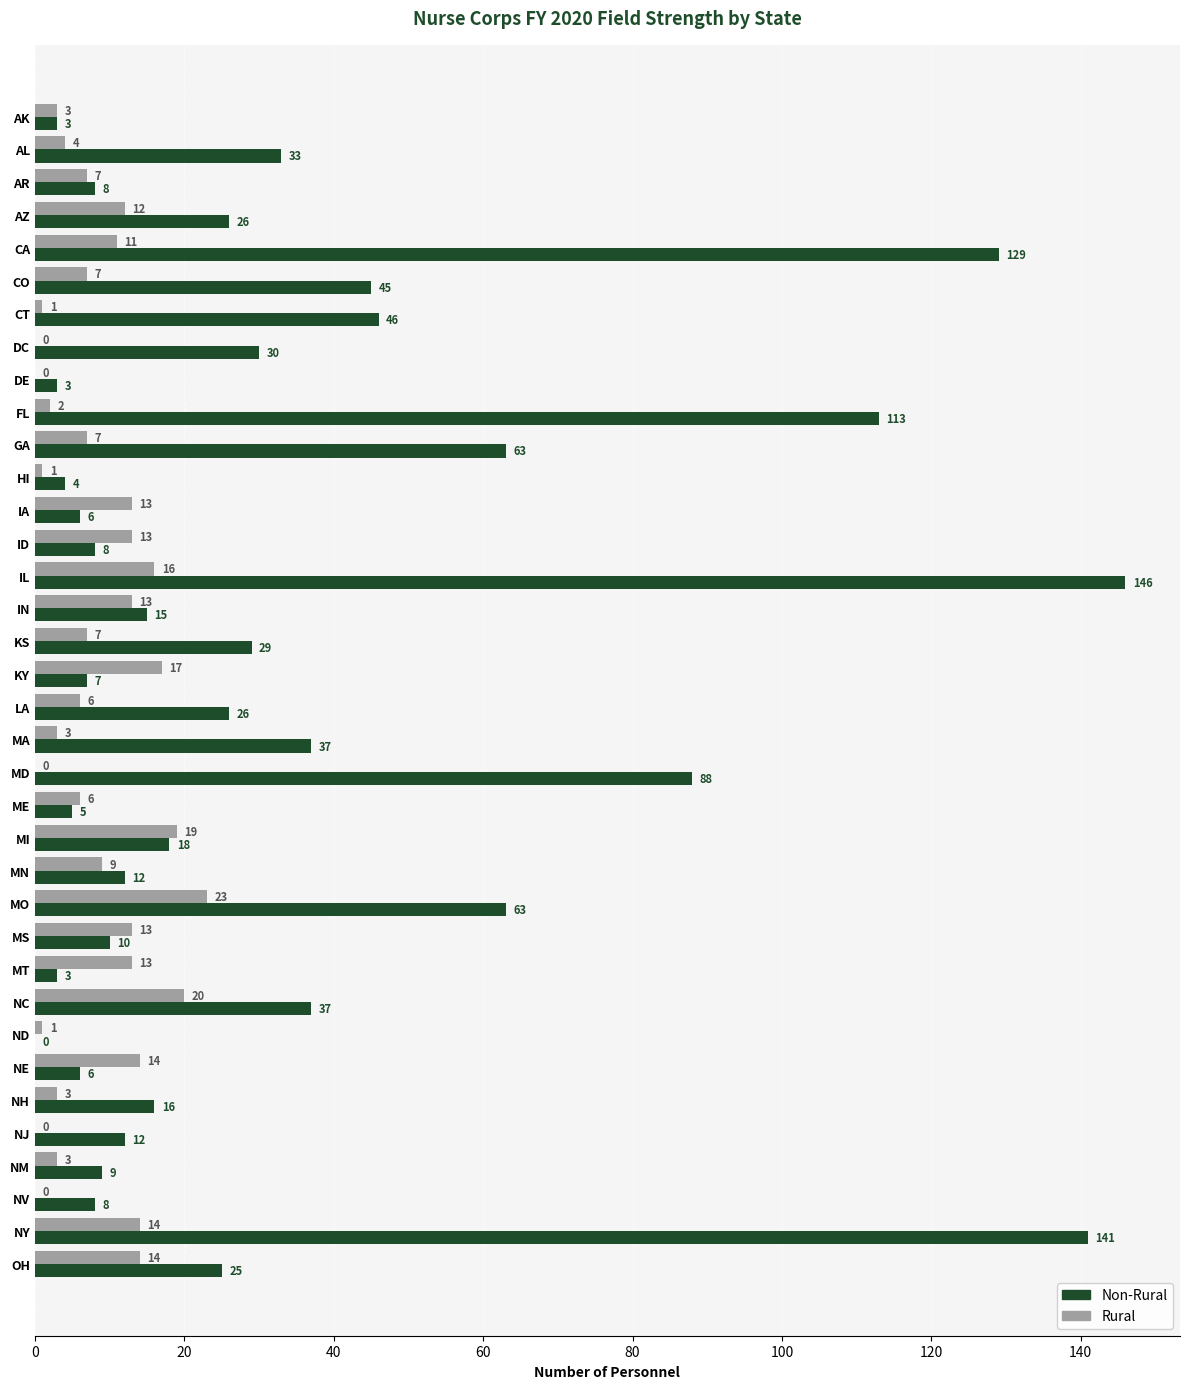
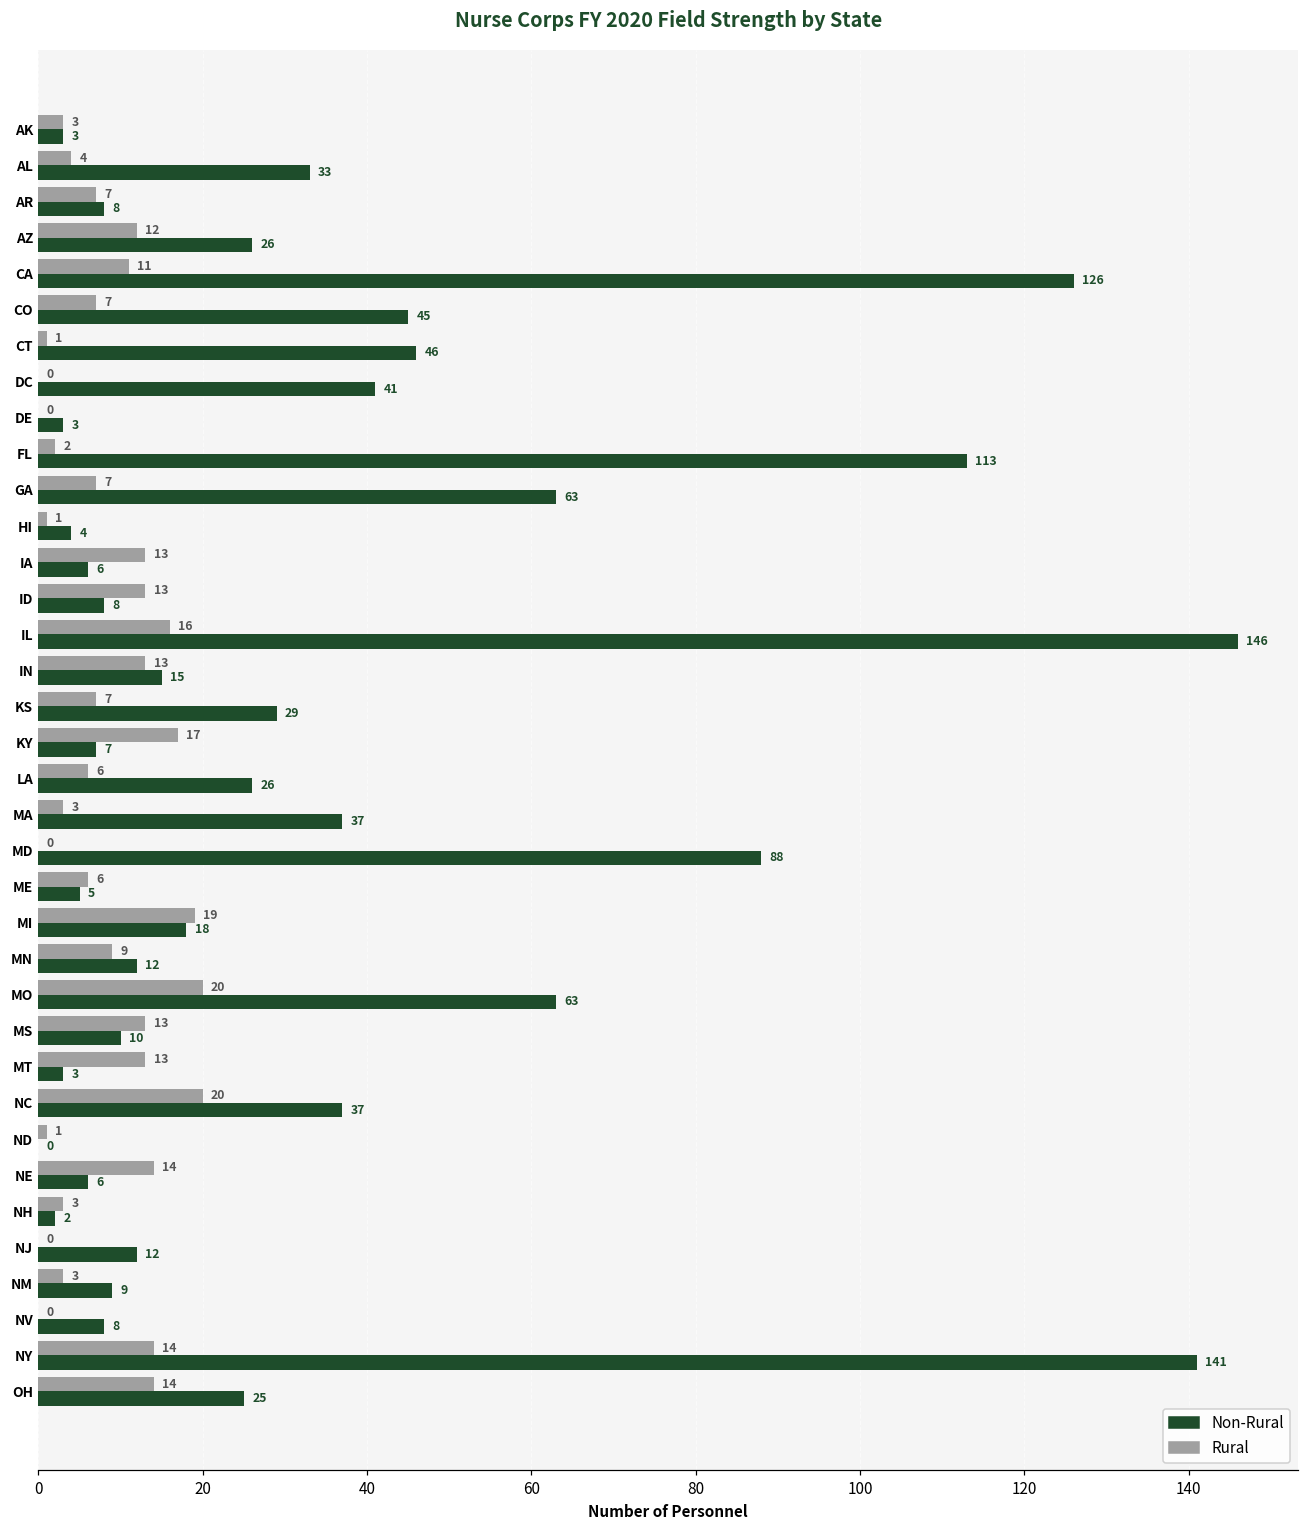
  {
    "Non-Rural": {
      "AK": 3,
      "AL": 33,
      "AR": 8,
      "AZ": 26,
-     "CA": 129,
+     "CA": 126,
      "CO": 45,
      "CT": 46,
-     "DC": 30,
+     "DC": 41,
      "DE": 3,
      "FL": 113,
      "GA": 63,
      "HI": 4,
      "IA": 6,
      "ID": 8,
      "IL": 146,
      "IN": 15,
      "KS": 29,
      "KY": 7,
      "LA": 26,
      "MA": 37,
      "MD": 88,
      "ME": 5,
      "MI": 18,
      "MN": 12,
      "MO": 63,
      "MS": 10,
      "MT": 3,
      "NC": 37,
      "ND": 0,
      "NE": 6,
-     "NH": 16,
+     "NH": 2,
      "NJ": 12,
      "NM": 9,
      "NV": 8,
      "NY": 141,
      "OH": 25
    },
    "Rural": {
      "AK": 3,
      "AL": 4,
      "AR": 7,
      "AZ": 12,
      "CA": 11,
      "CO": 7,
      "CT": 1,
      "DC": 0,
      "DE": 0,
      "FL": 2,
      "GA": 7,
      "HI": 1,
      "IA": 13,
      "ID": 13,
      "IL": 16,
      "IN": 13,
      "KS": 7,
      "KY": 17,
      "LA": 6,
      "MA": 3,
      "MD": 0,
      "ME": 6,
      "MI": 19,
      "MN": 9,
-     "MO": 23,
+     "MO": 20,
      "MS": 13,
      "MT": 13,
      "NC": 20,
      "ND": 1,
      "NE": 14,
      "NH": 3,
      "NJ": 0,
      "NM": 3,
      "NV": 0,
      "NY": 14,
      "OH": 14
    }
  }
